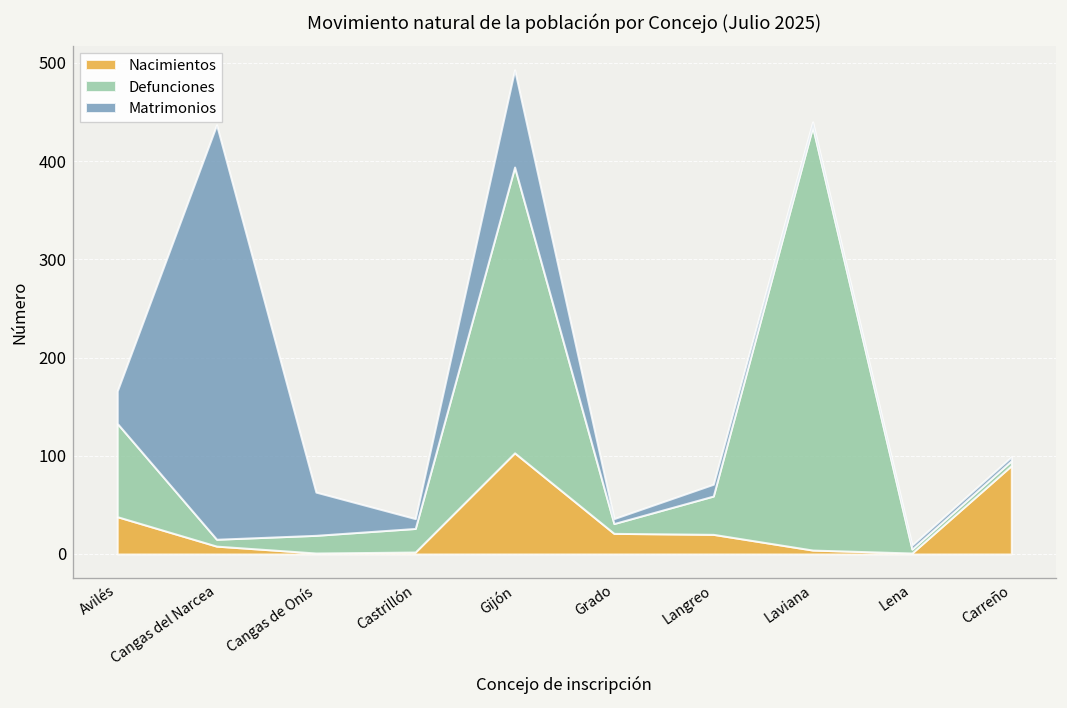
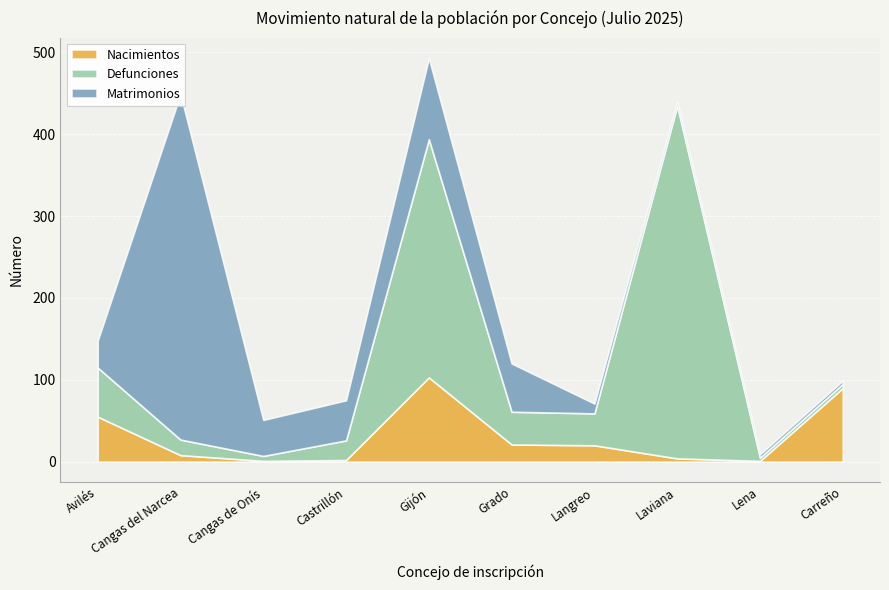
  {
    "Nacimientos": {
-     "Avilés": 40,
+     "Avilés": 60,
      "Cangas del Narcea": 10,
      "Gijón": 100,
      "Grado": 20,
      "Langreo": 20,
      "Laviana": 0,
      "Carreño": 90
    },
    "Defunciones": {
-     "Avilés": 100,
-     "Cangas del Narcea": 10,
-     "Cangas de Onís": 20,
+     "Avilés": 60,
+     "Cangas del Narcea": 20,
+     "Cangas de Onís": 10,
      "Castrillón": 20,
      "Gijón": 290,
-     "Grado": 10,
+     "Grado": 40,
      "Langreo": 40,
      "Laviana": 430,
      "Lena": 0,
      "Carreño": 10
    },
    "Matrimonios": {
      "Avilés": 30,
      "Cangas de Onís": 40,
-     "Castrillón": 10,
+     "Castrillón": 50,
      "Gijón": 100,
-     "Grado": 10,
+     "Grado": 60,
      "Langreo": 10,
      "Laviana": 10,
      "Lena": 0,
      "Carreño": 0
    }
  }
